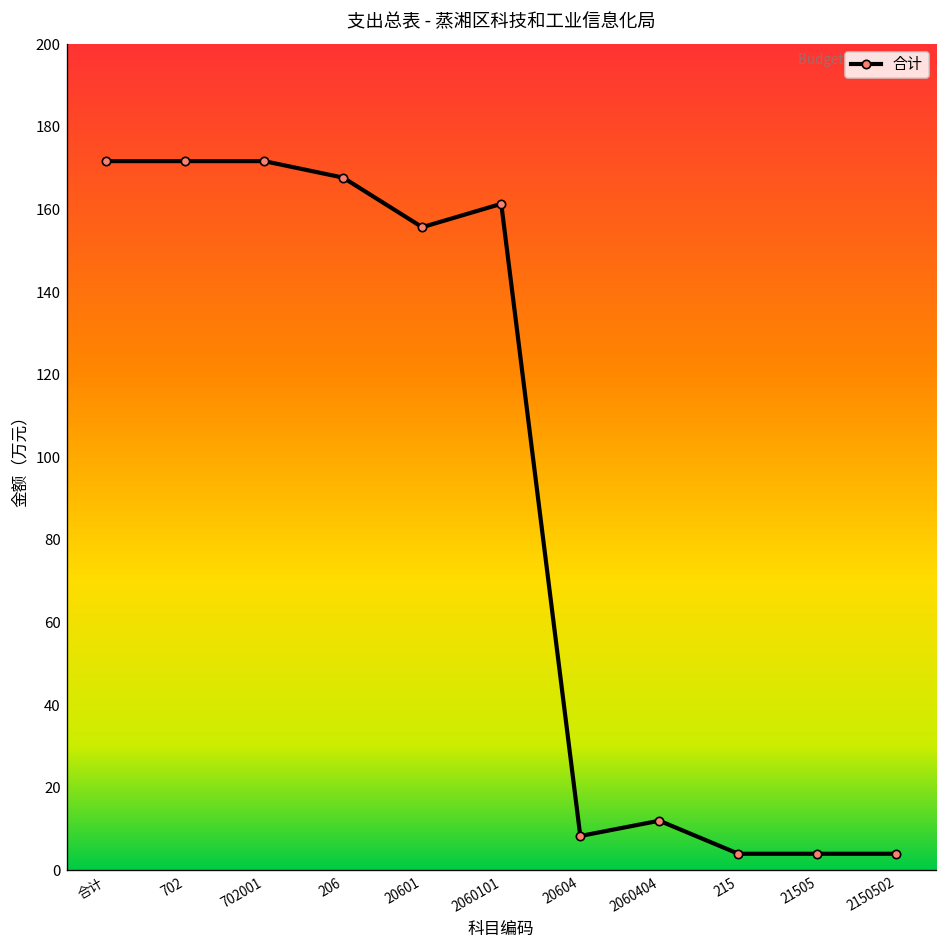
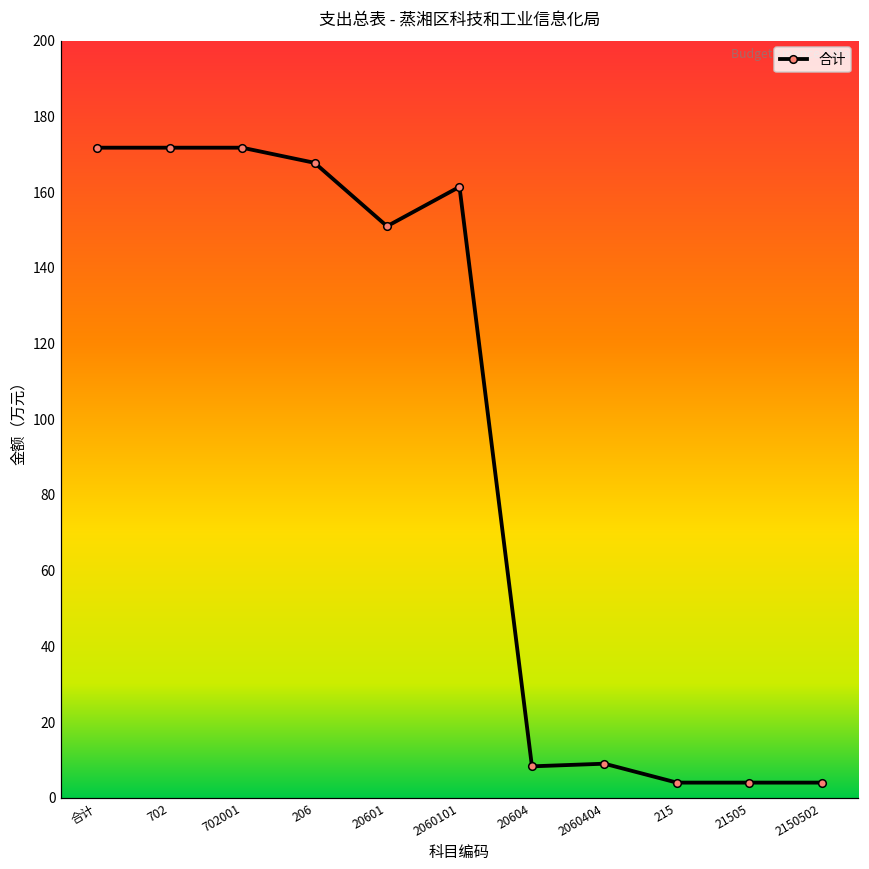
  {
    "合计": 172,
    "702": 172,
    "702001": 172,
    "206": 168,
-   "20601": 156,
+   "20601": 151,
    "2060101": 161,
    "20604": 8,
-   "2060404": 12,
+   "2060404": 9,
    "215": 4,
    "21505": 4,
    "2150502": 4
  }
